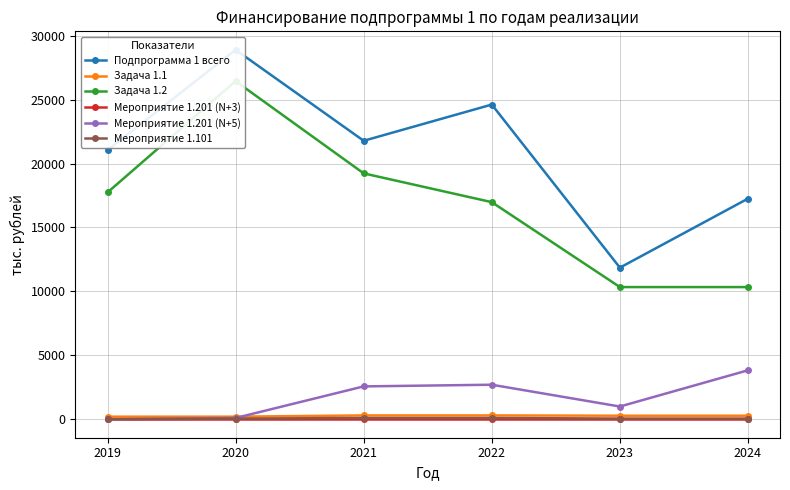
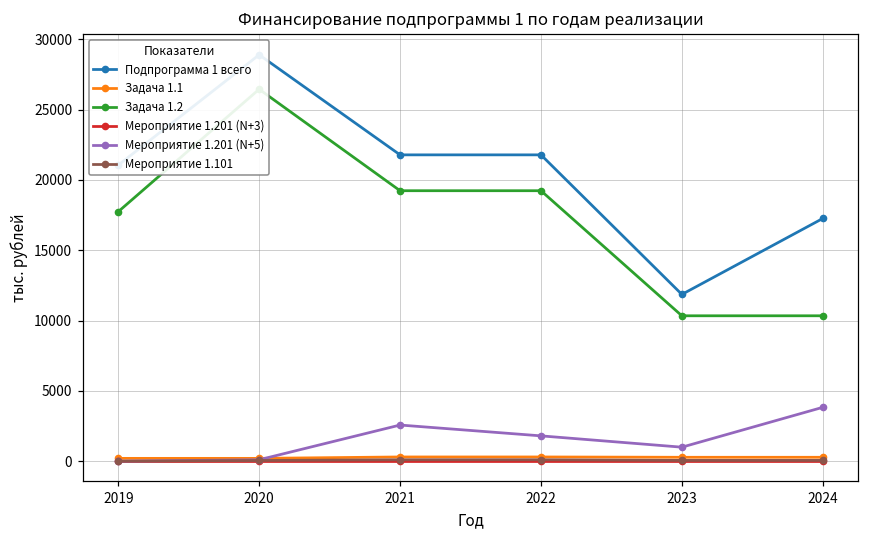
  {
    "Подпрограмма 1 всего": {
      "2019": 21100,
      "2021": 21800,
-     "2022": 24600,
+     "2022": 21800,
      "2023": 11900,
      "2024": 17300
    },
    "Задача 1.1": {
      "2021": 300,
      "2022": 300,
      "2023": 300,
      "2024": 300
    },
    "Задача 1.2": {
      "2019": 17700,
      "2021": 19200,
-     "2022": 17000,
+     "2022": 19200,
      "2023": 10300,
      "2024": 10300
    },
    "Мероприятие 1.201 (N+5)": {
      "2021": 2600,
-     "2022": 2700,
+     "2022": 1800,
      "2023": 1000,
      "2024": 3800
    }
  }
